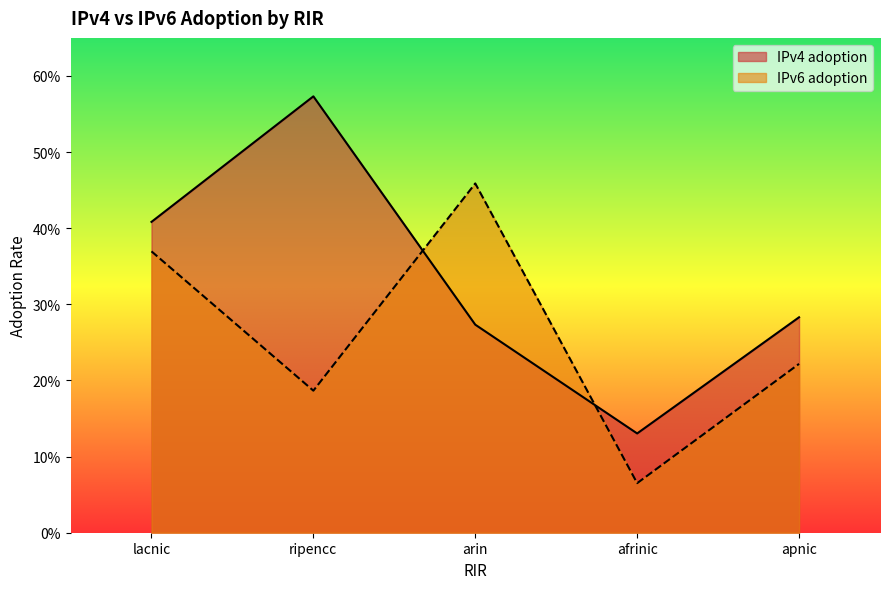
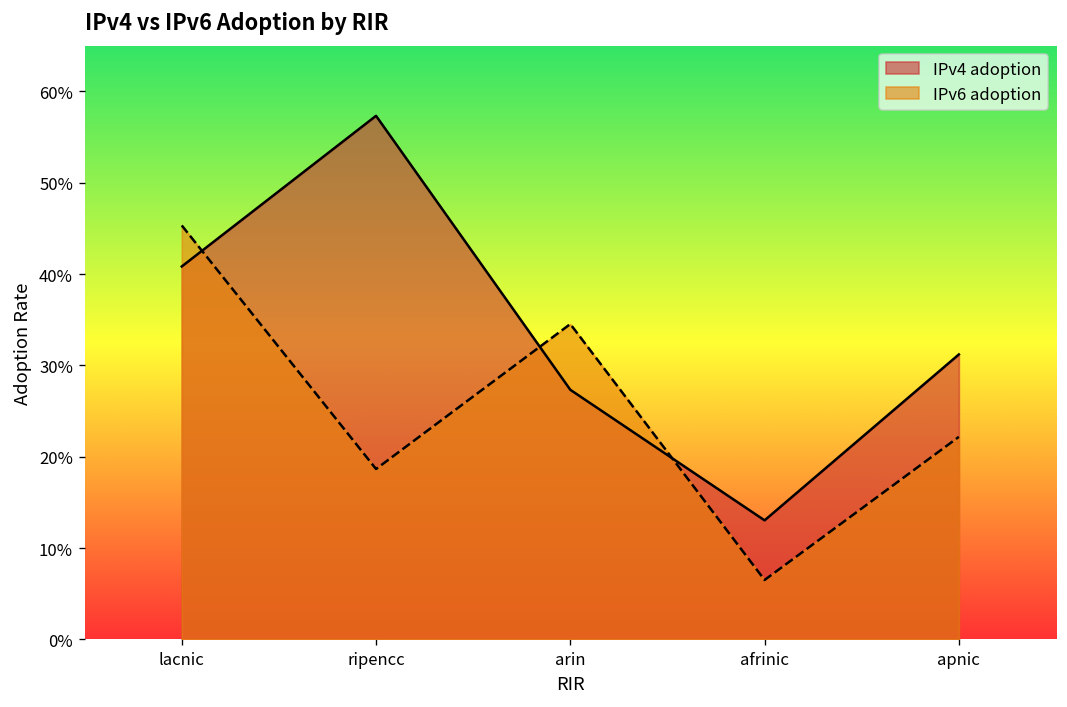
  {
    "IPv4 adoption": {
      "lacnic": "41%",
      "ripencc": "57%",
      "arin": "27%",
      "afrinic": "13%",
-     "apnic": "28%"
+     "apnic": "31%"
    },
    "IPv6 adoption": {
-     "lacnic": "37%",
+     "lacnic": "45%",
      "ripencc": "19%",
-     "arin": "46%",
+     "arin": "35%",
      "afrinic": "7%",
      "apnic": "22%"
    }
  }
